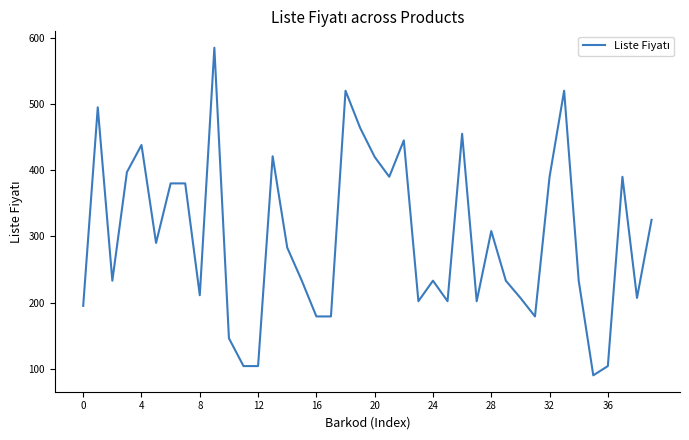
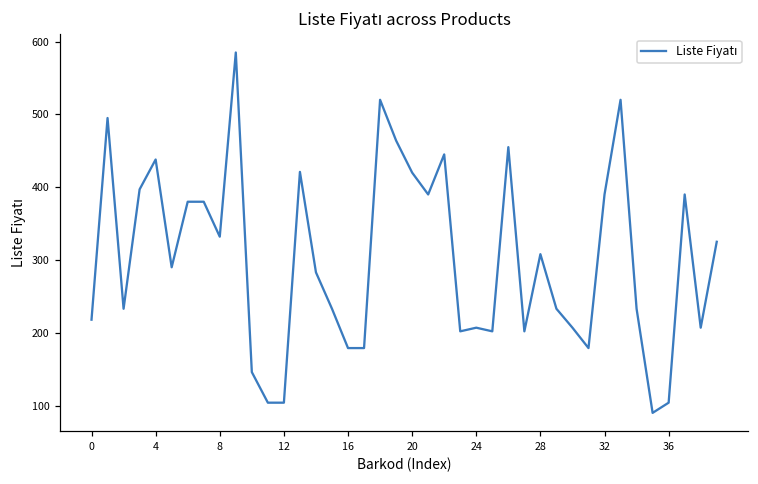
  {
-   "0": 200,
+   "0": 220,
    "4": 440,
-   "8": 210,
+   "8": 330,
    "12": 100,
    "16": 180,
    "20": 420,
-   "24": 230,
+   "24": 210,
    "28": 310,
    "32": 390,
    "36": 100
  }
